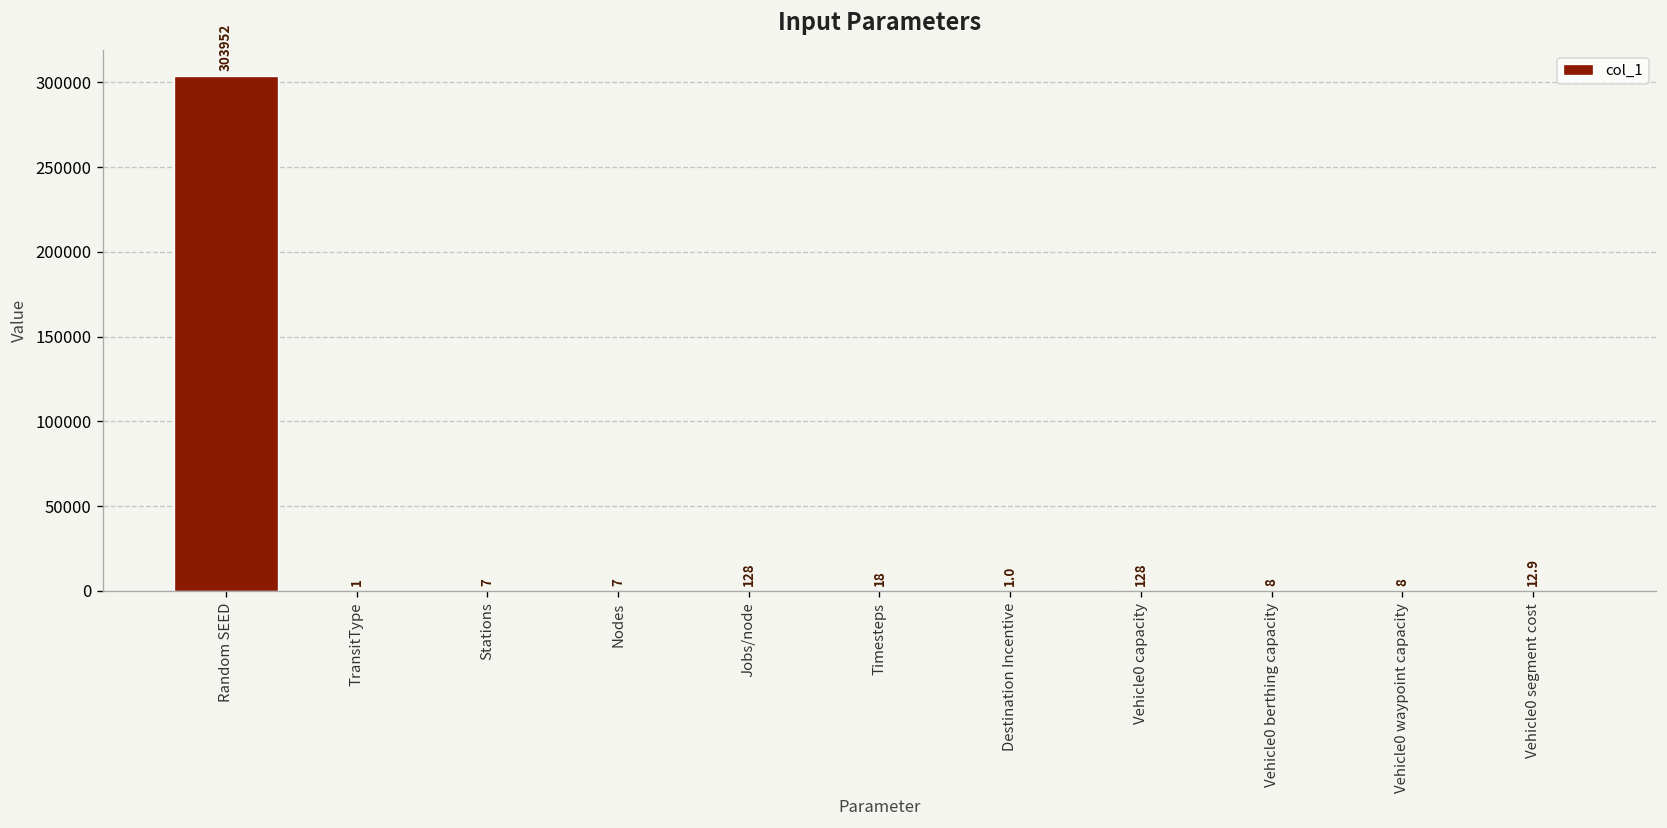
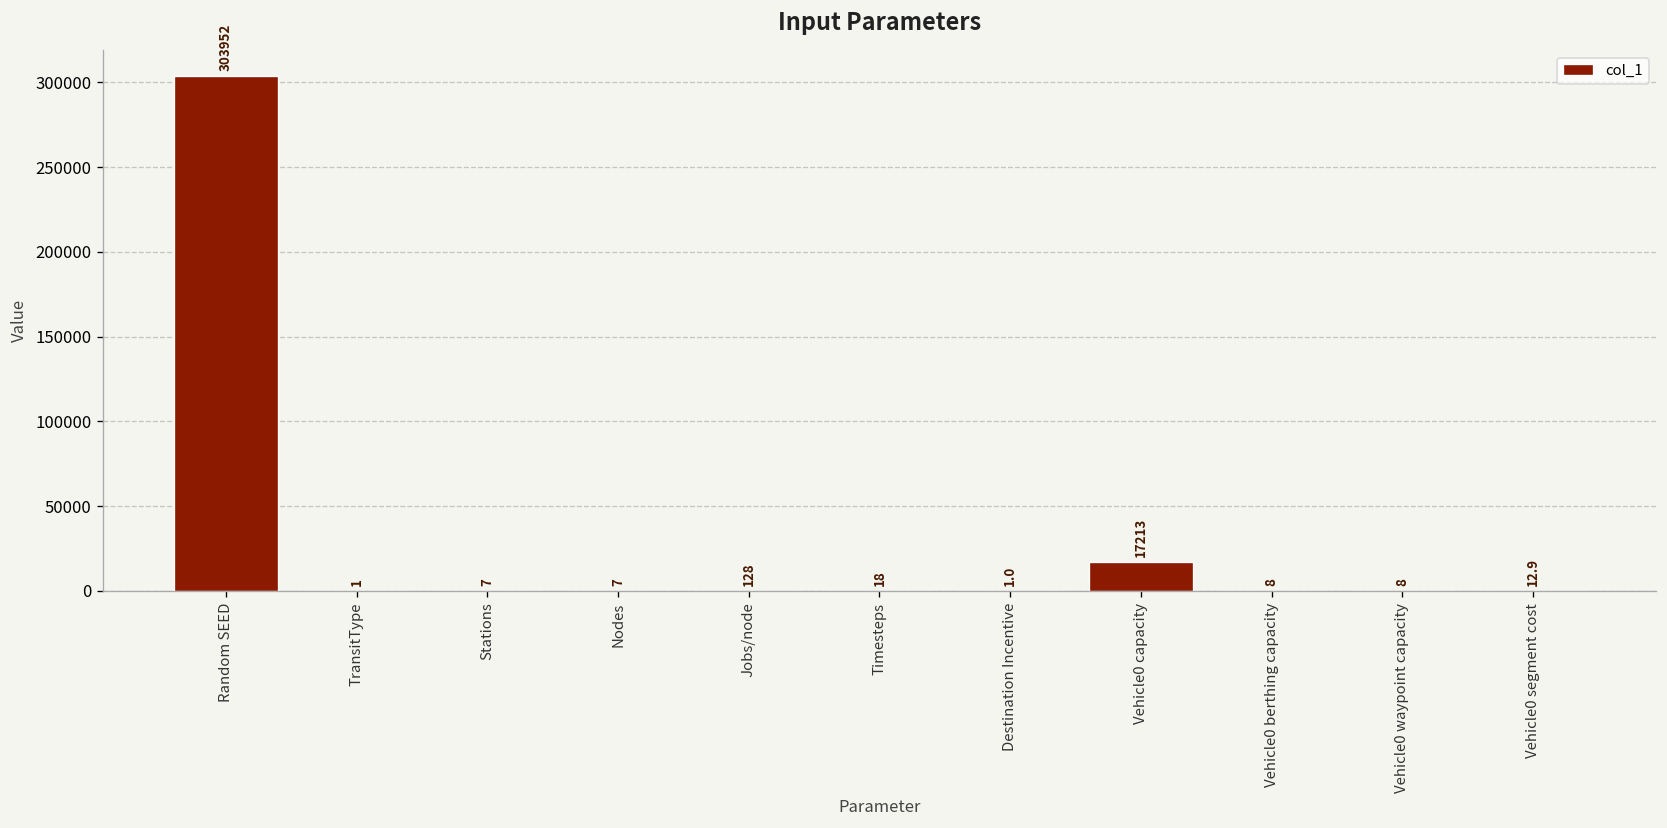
  {
    "Random SEED": 303952,
    "TransitType": 1,
    "Stations": 7,
    "Nodes": 7,
    "Jobs/node": 128,
    "Timesteps": 18,
    "Destination Incentive": 1.0,
-   "Vehicle0 capacity": 128,
+   "Vehicle0 capacity": 17213,
    "Vehicle0 berthing capacity": 8,
    "Vehicle0 waypoint capacity": 8,
    "Vehicle0 segment cost": 12.9
  }
